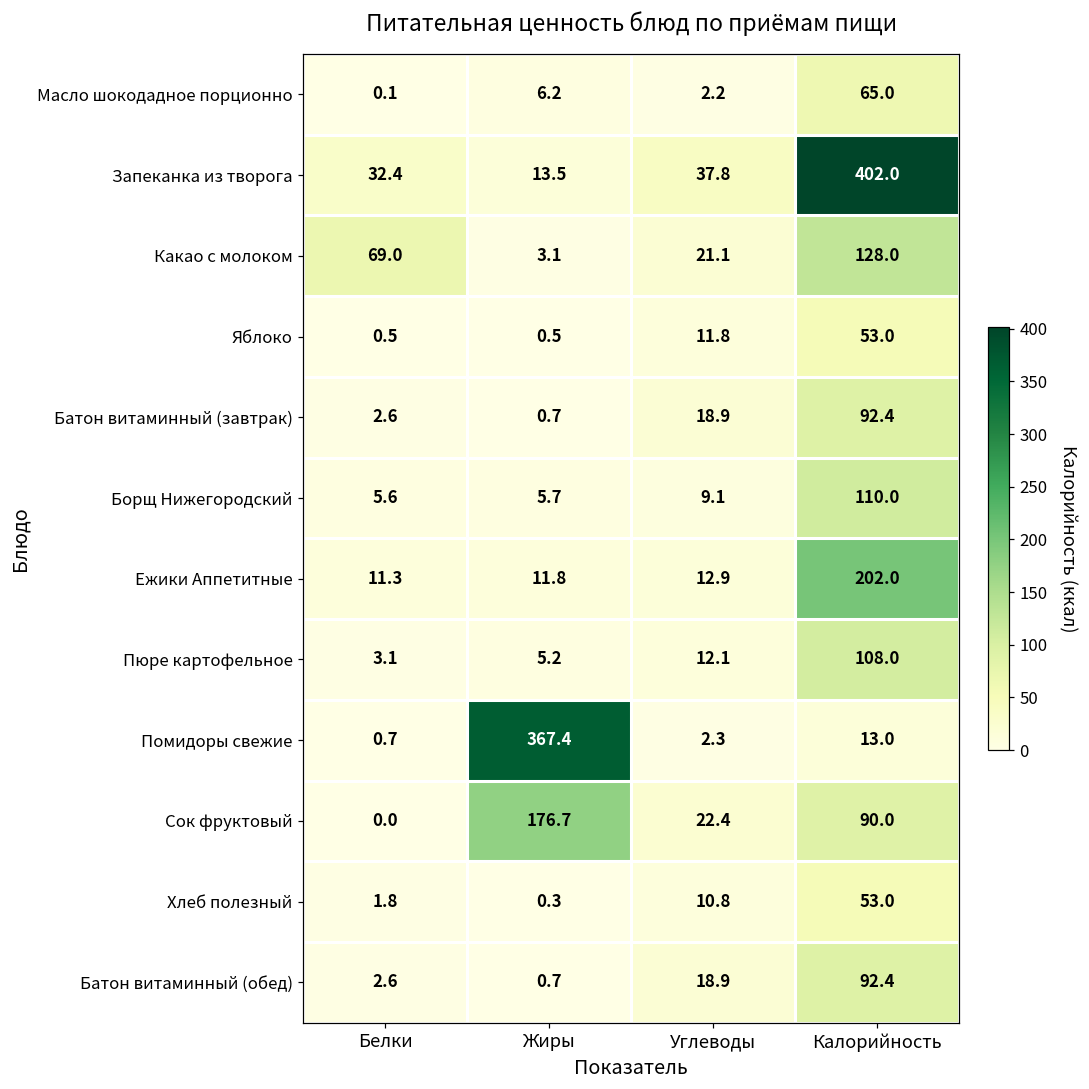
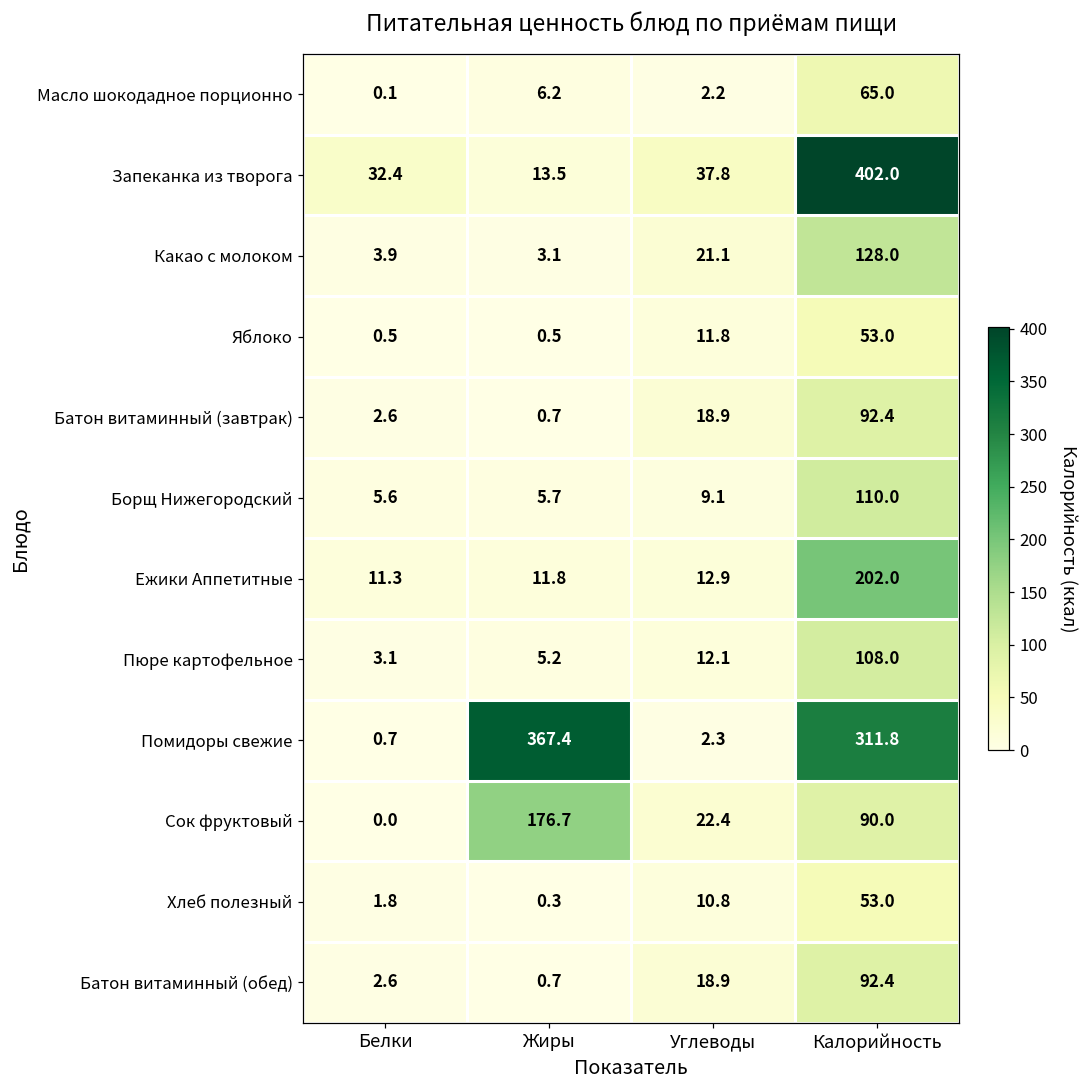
  {
    "Масло шокодадное порционно": {
      "Белки": 0.1,
      "Жиры": 6.2,
      "Углеводы": 2.2,
      "Калорийность": 65.0
    },
    "Запеканка из творога": {
      "Белки": 32.4,
      "Жиры": 13.5,
      "Углеводы": 37.8,
      "Калорийность": 402.0
    },
    "Какао с молоком": {
-     "Белки": 69.0,
+     "Белки": 3.9,
      "Жиры": 3.1,
      "Углеводы": 21.1,
      "Калорийность": 128.0
    },
    "Яблоко": {
      "Белки": 0.5,
      "Жиры": 0.5,
      "Углеводы": 11.8,
      "Калорийность": 53.0
    },
    "Батон витаминный (завтрак)": {
      "Белки": 2.6,
      "Жиры": 0.7,
      "Углеводы": 18.9,
      "Калорийность": 92.4
    },
    "Борщ Нижегородский": {
      "Белки": 5.6,
      "Жиры": 5.7,
      "Углеводы": 9.1,
      "Калорийность": 110.0
    },
    "Ежики Аппетитные": {
      "Белки": 11.3,
      "Жиры": 11.8,
      "Углеводы": 12.9,
      "Калорийность": 202.0
    },
    "Пюре картофельное": {
      "Белки": 3.1,
      "Жиры": 5.2,
      "Углеводы": 12.1,
      "Калорийность": 108.0
    },
    "Помидоры свежие": {
      "Белки": 0.7,
      "Жиры": 367.4,
      "Углеводы": 2.3,
-     "Калорийность": 13.0
+     "Калорийность": 311.8
    },
    "Сок фруктовый": {
      "Белки": 0.0,
      "Жиры": 176.7,
      "Углеводы": 22.4,
      "Калорийность": 90.0
    },
    "Хлеб полезный": {
      "Белки": 1.8,
      "Жиры": 0.3,
      "Углеводы": 10.8,
      "Калорийность": 53.0
    },
    "Батон витаминный (обед)": {
      "Белки": 2.6,
      "Жиры": 0.7,
      "Углеводы": 18.9,
      "Калорийность": 92.4
    }
  }
